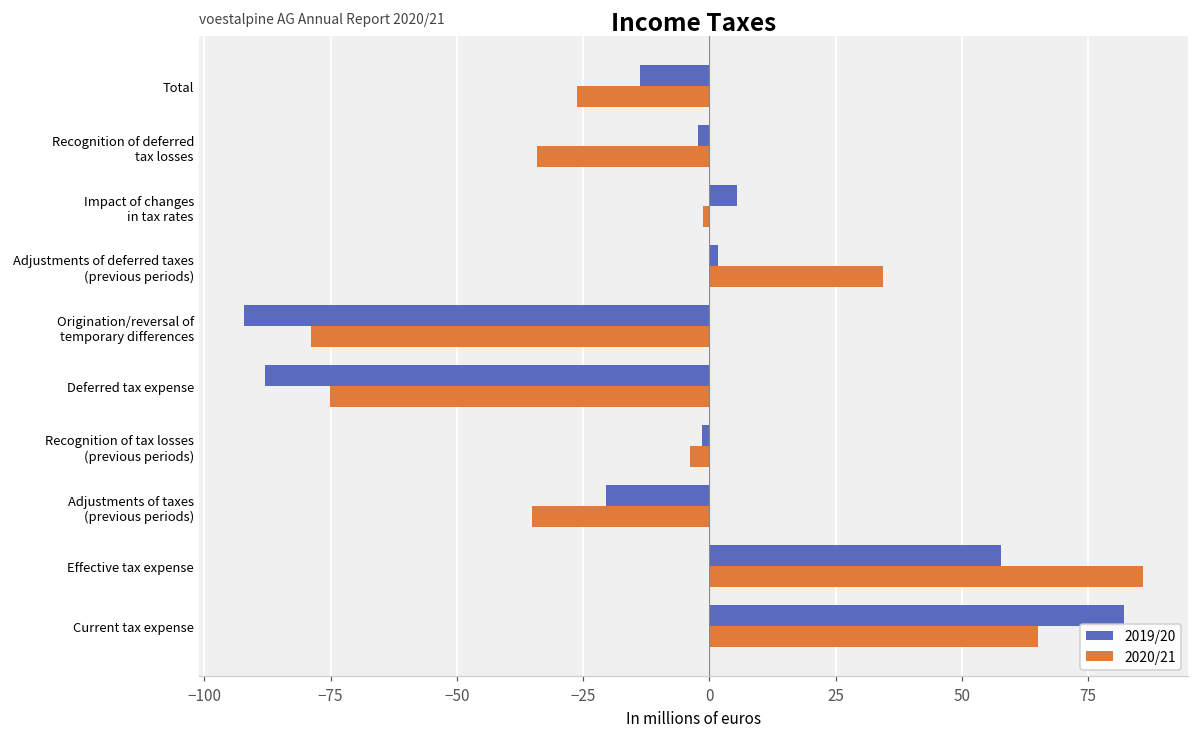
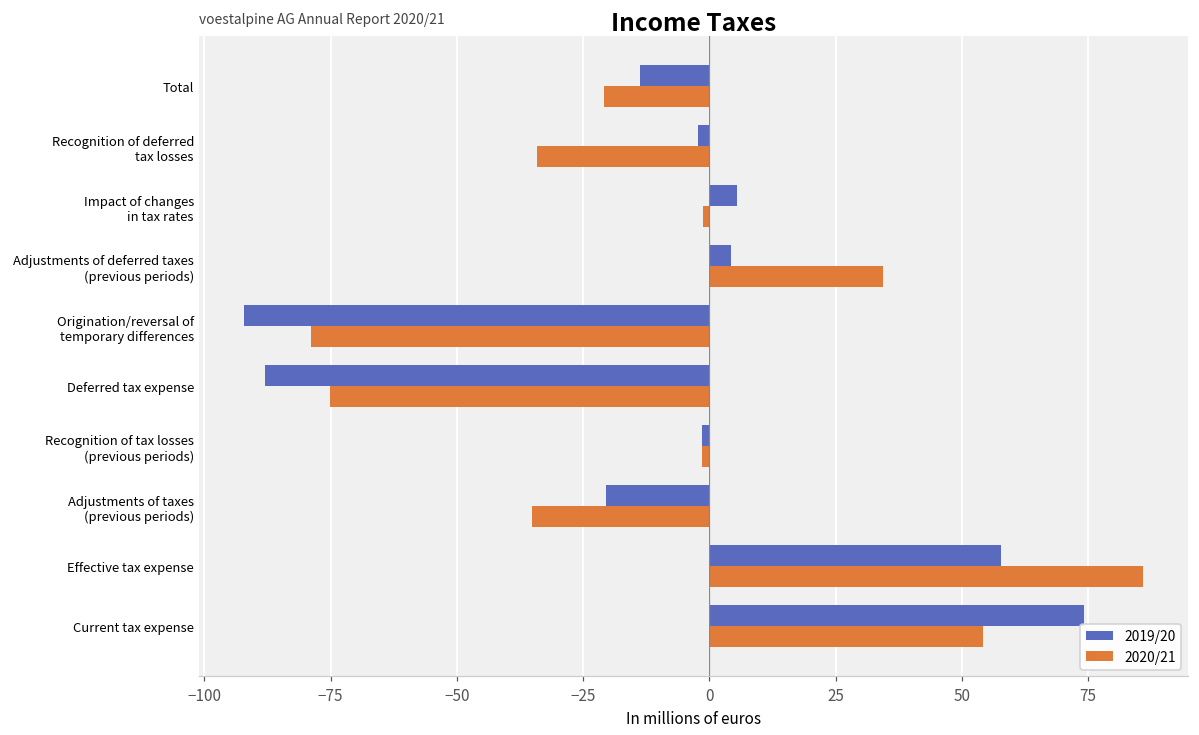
  {
    "2019/20": {
      "Total": -14,
      "Recognition of deferred tax losses": -2,
      "Impact of changes in tax rates": 5,
-     "Adjustments of deferred taxes (previous periods)": 2,
+     "Adjustments of deferred taxes (previous periods)": 4,
      "Origination/reversal of temporary differences": -92,
      "Deferred tax expense": -88,
      "Recognition of tax losses (previous periods)": -2,
      "Adjustments of taxes (previous periods)": -20,
      "Effective tax expense": 58,
-     "Current tax expense": 82
+     "Current tax expense": 74
    },
    "2020/21": {
-     "Total": -26,
+     "Total": -21,
      "Recognition of deferred tax losses": -34,
      "Impact of changes in tax rates": -1,
      "Adjustments of deferred taxes (previous periods)": 35,
      "Origination/reversal of temporary differences": -79,
      "Deferred tax expense": -75,
-     "Recognition of tax losses (previous periods)": -4,
+     "Recognition of tax losses (previous periods)": -2,
      "Adjustments of taxes (previous periods)": -35,
      "Effective tax expense": 86,
-     "Current tax expense": 65
+     "Current tax expense": 54
    }
  }
